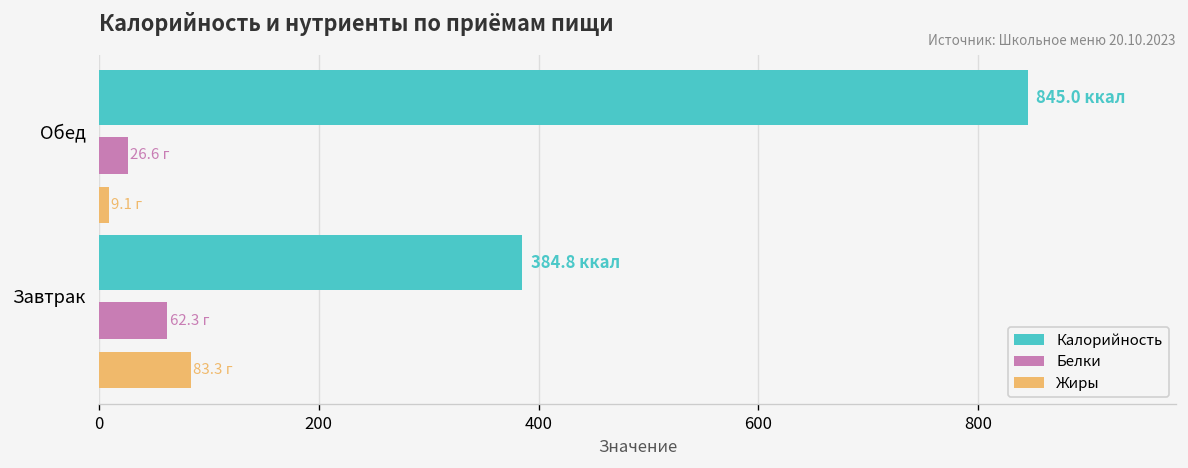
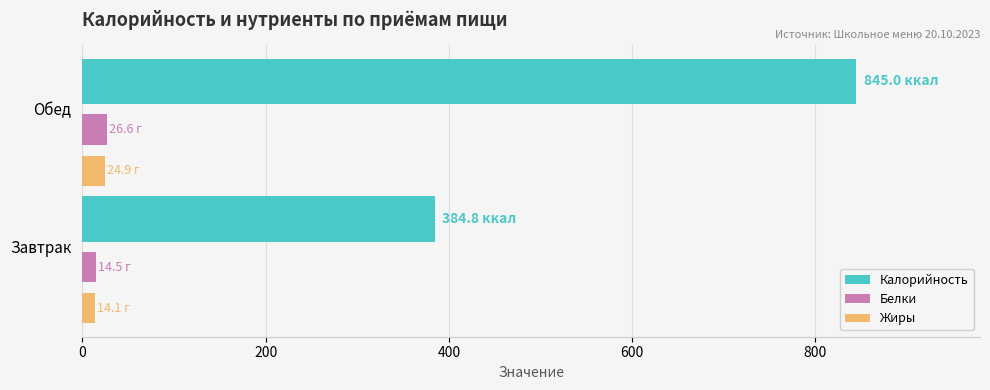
  {
    "Калорийность": {
      "Обед": 845.0,
      "Завтрак": 384.8
    },
    "Белки": {
      "Обед": 26.6,
-     "Завтрак": 62.3
+     "Завтрак": 14.5
    },
    "Жиры": {
-     "Обед": 9.1,
-     "Завтрак": 83.3
+     "Обед": 24.9,
+     "Завтрак": 14.1
    }
  }
